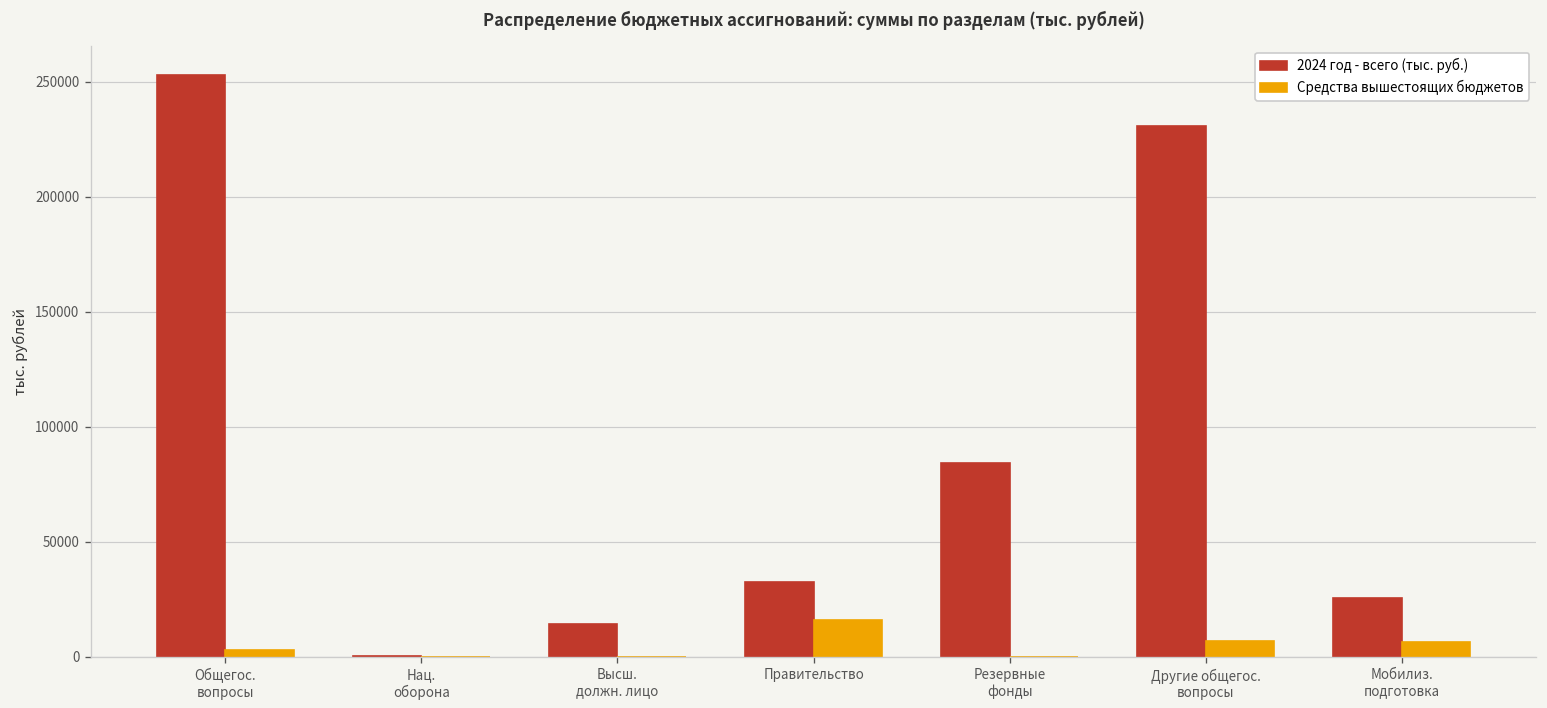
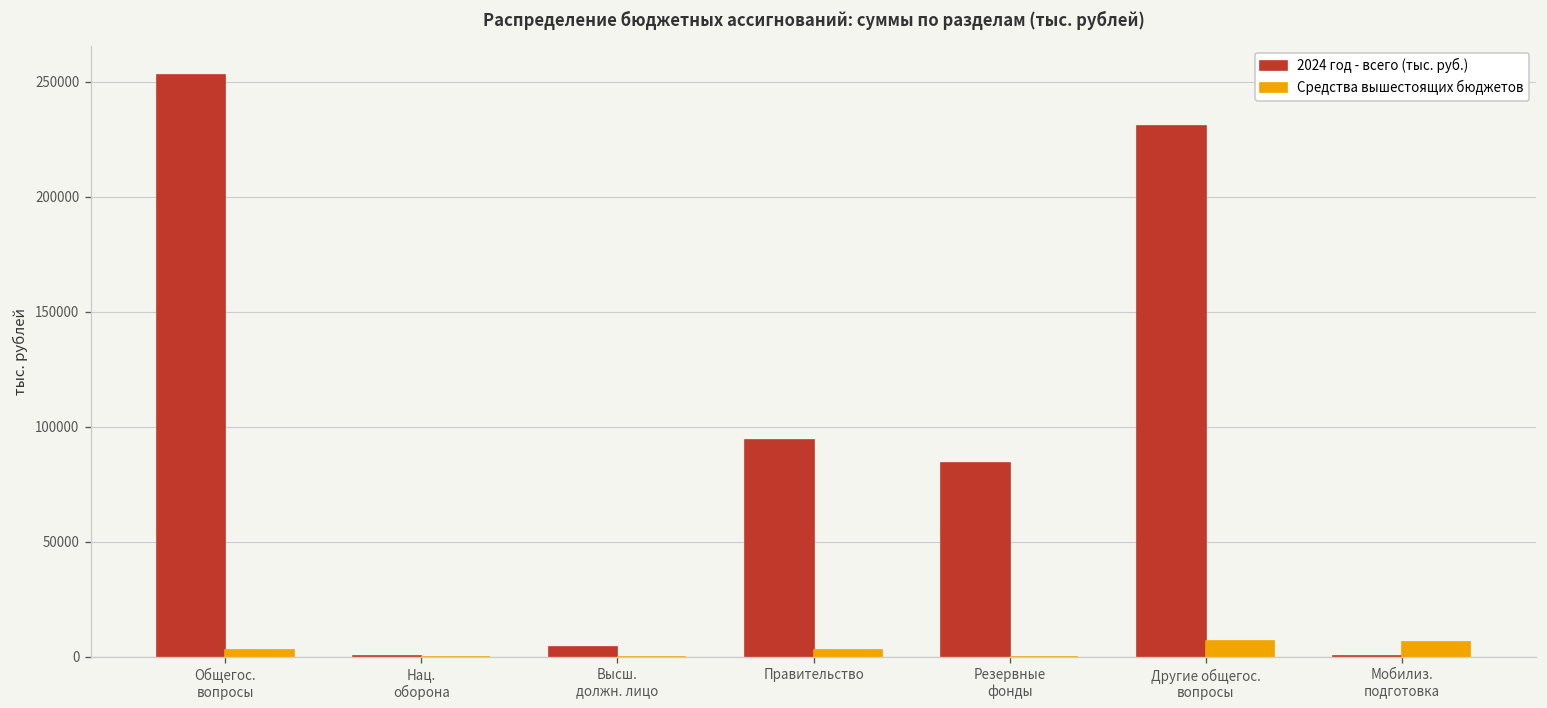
  {
    "2024 год - всего (тыс. руб.)": {
      "Общегос. вопросы": 253000,
-     "Высш. должн. лицо": 14000,
-     "Правительство": 32000,
+     "Высш. должн. лицо": 4000,
+     "Правительство": 94000,
      "Резервные фонды": 84000,
      "Другие общегос. вопросы": 231000,
-     "Мобилиз. подготовка": 26000
+     "Мобилиз. подготовка": 0
    },
    "Средства вышестоящих бюджетов": {
      "Общегос. вопросы": 3000,
      "Нац. оборона": 0,
      "Высш. должн. лицо": 0,
-     "Правительство": 16000,
+     "Правительство": 3000,
      "Резервные фонды": 0,
      "Другие общегос. вопросы": 7000,
      "Мобилиз. подготовка": 7000
    }
  }
